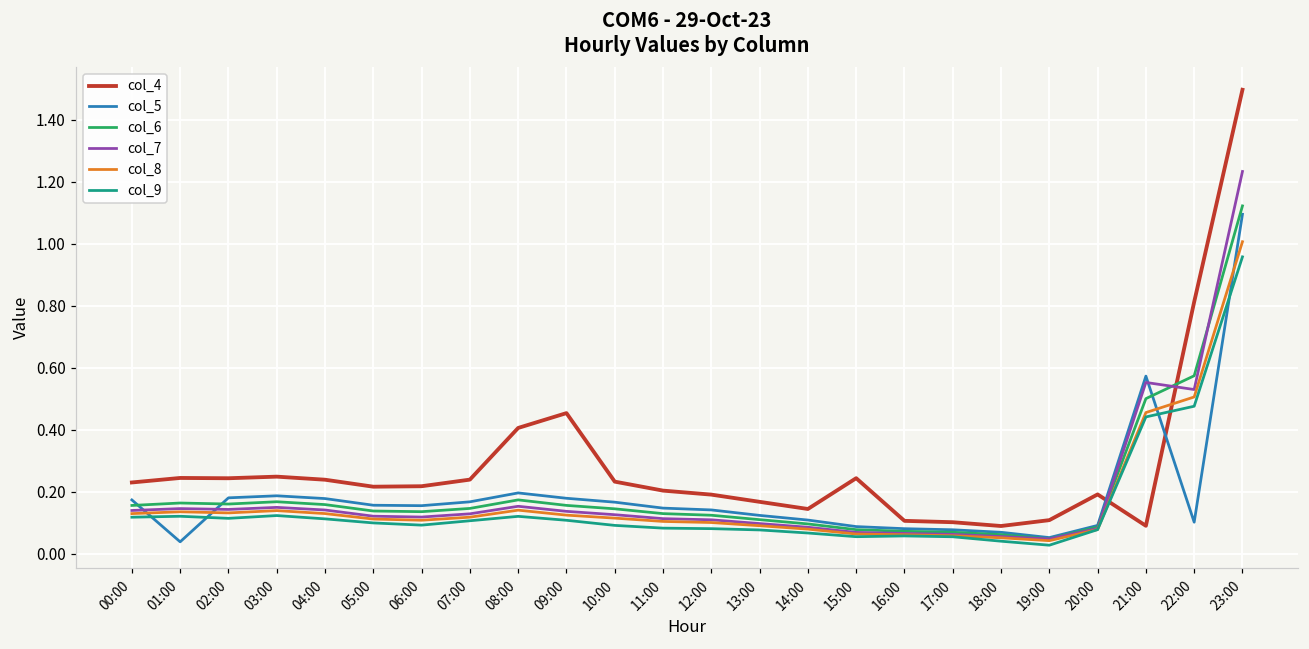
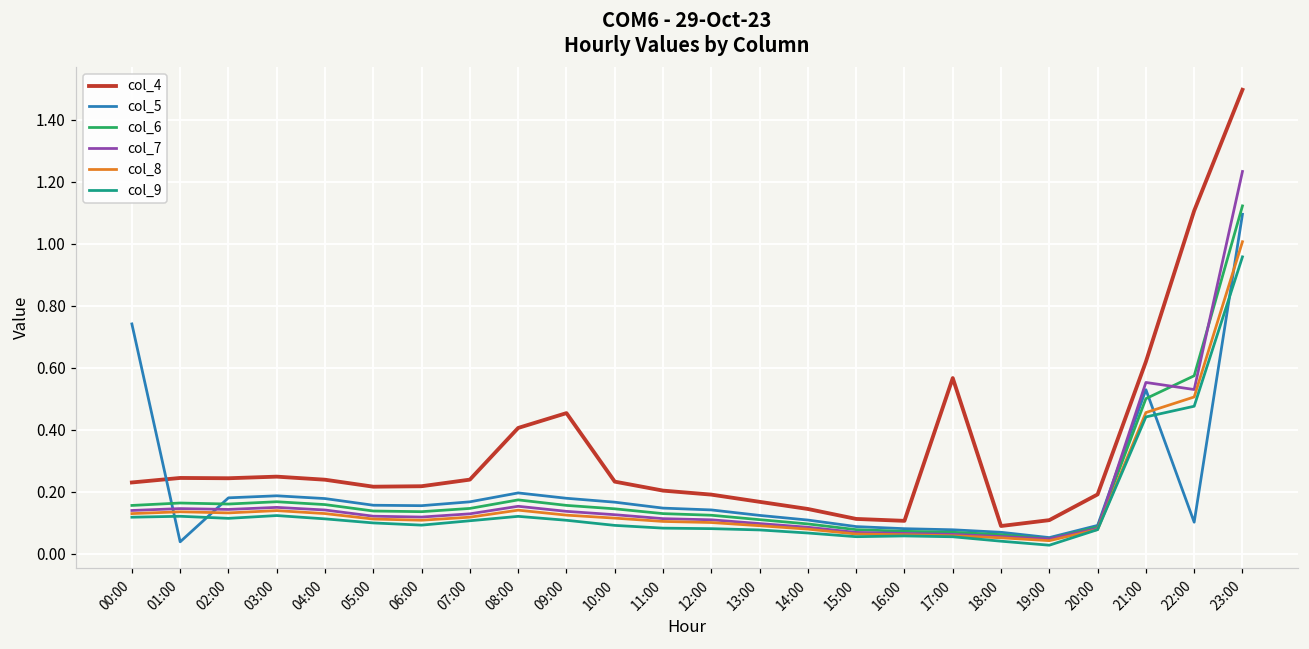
  {
    "col_4": {
      "00:00": 0.23,
      "01:00": 0.24,
      "02:00": 0.24,
      "03:00": 0.25,
      "04:00": 0.24,
      "05:00": 0.22,
      "06:00": 0.22,
      "07:00": 0.24,
      "08:00": 0.41,
      "09:00": 0.45,
      "10:00": 0.23,
      "11:00": 0.20,
      "12:00": 0.19,
      "13:00": 0.17,
      "14:00": 0.14,
-     "15:00": 0.24,
+     "15:00": 0.11,
      "16:00": 0.11,
-     "17:00": 0.10,
+     "17:00": 0.57,
      "18:00": 0.09,
      "19:00": 0.11,
      "20:00": 0.19,
-     "21:00": 0.09,
-     "22:00": 0.81,
+     "21:00": 0.62,
+     "22:00": 1.11,
      "23:00": 1.50
    },
    "col_5": {
-     "00:00": 0.17,
+     "00:00": 0.74,
      "01:00": 0.04,
      "02:00": 0.18,
      "03:00": 0.19,
      "04:00": 0.18,
      "05:00": 0.16,
      "06:00": 0.15,
      "07:00": 0.17,
      "08:00": 0.20,
      "09:00": 0.18,
      "10:00": 0.17,
      "11:00": 0.15,
      "12:00": 0.14,
      "13:00": 0.12,
      "14:00": 0.11,
      "15:00": 0.09,
-     "21:00": 0.57,
+     "21:00": 0.53,
      "22:00": 0.10,
      "23:00": 1.09
    },
    "col_7": {
      "00:00": 0.14,
      "01:00": 0.15,
      "02:00": 0.14,
      "03:00": 0.15,
      "04:00": 0.14,
      "05:00": 0.12,
      "06:00": 0.12,
      "07:00": 0.13,
      "08:00": 0.15,
      "09:00": 0.14,
      "10:00": 0.13,
      "21:00": 0.55,
      "22:00": 0.53,
      "23:00": 1.23
    },
    "col_8": {
      "00:00": 0.13,
      "01:00": 0.13,
      "02:00": 0.13,
      "03:00": 0.14,
      "04:00": 0.13,
      "05:00": 0.11,
      "06:00": 0.11,
      "07:00": 0.12,
      "08:00": 0.14,
      "09:00": 0.12,
      "10:00": 0.11,
      "21:00": 0.46,
      "22:00": 0.51,
      "23:00": 1.01
    }
  }
